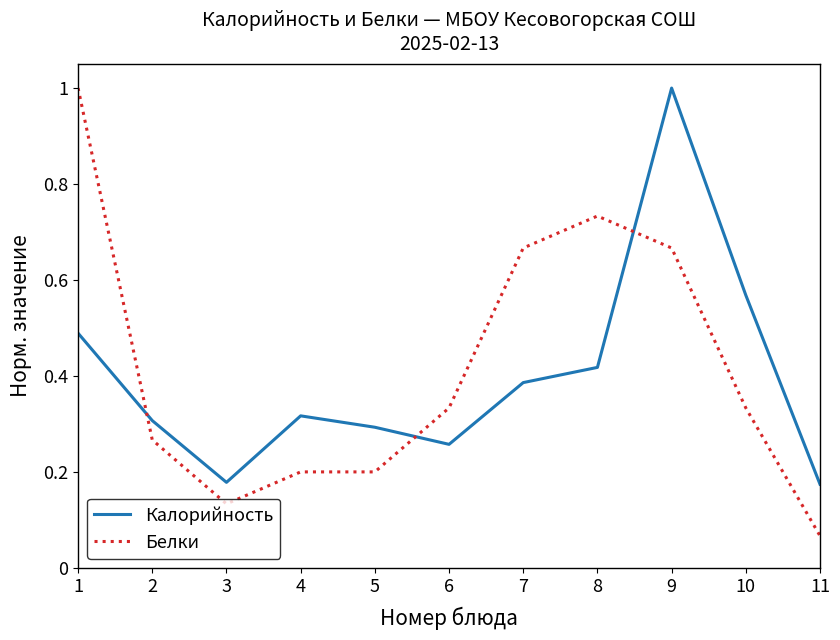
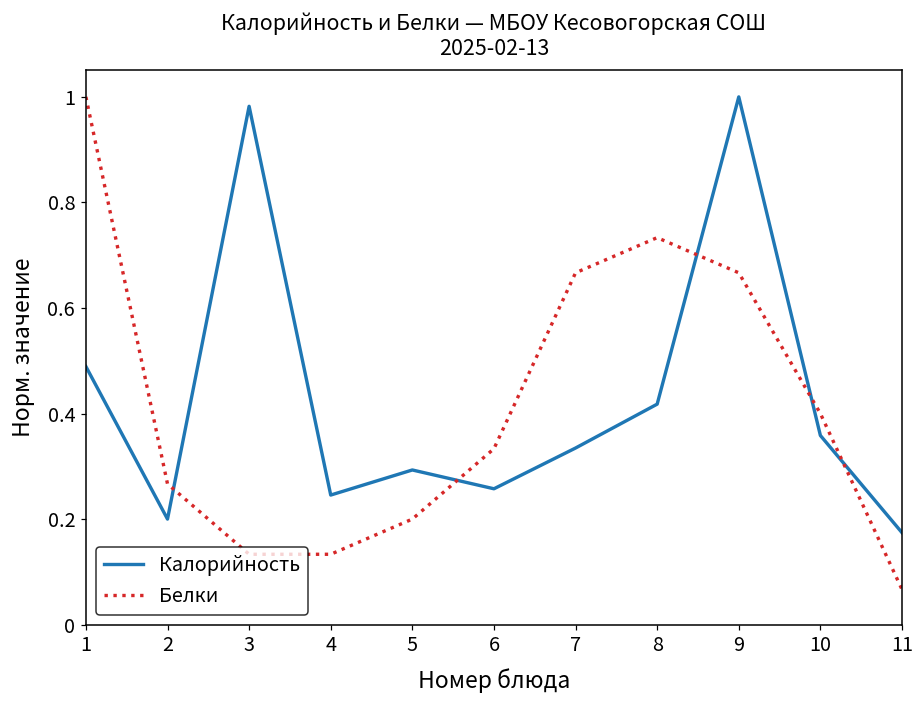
  {
    "Калорийность": {
      "1": 0.49,
-     "2": 0.31,
-     "3": 0.18,
-     "4": 0.32,
+     "2": 0.20,
+     "3": 0.98,
+     "4": 0.25,
      "5": 0.29,
      "6": 0.26,
-     "7": 0.39,
+     "7": 0.33,
      "8": 0.42,
      "9": 1.00,
-     "10": 0.57,
+     "10": 0.36,
      "11": 0.17
    },
    "Белки": {
      "1": 1.00,
      "2": 0.27,
-     "4": 0.20,
+     "4": 0.13,
      "5": 0.20,
      "6": 0.33,
      "7": 0.67,
      "8": 0.73,
      "9": 0.67,
-     "10": 0.33,
+     "10": 0.40,
      "11": 0.07
    }
  }
